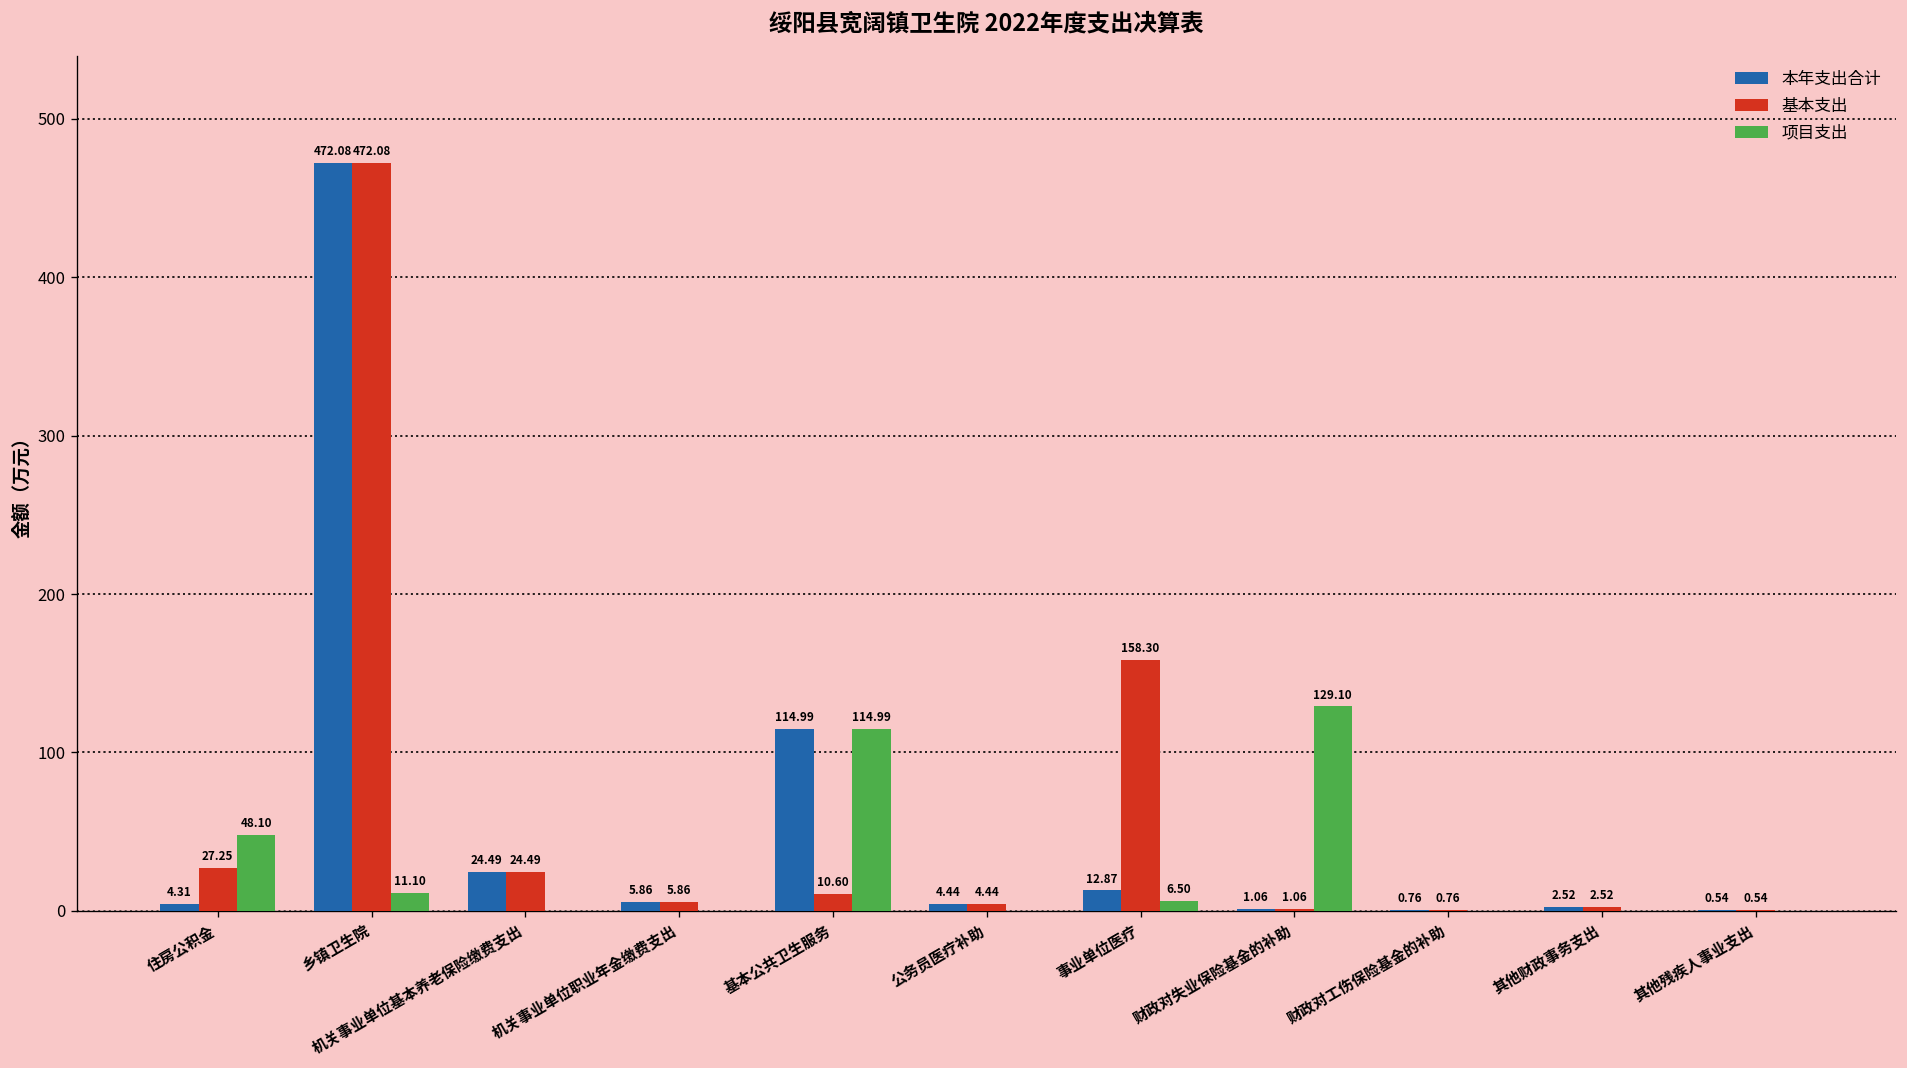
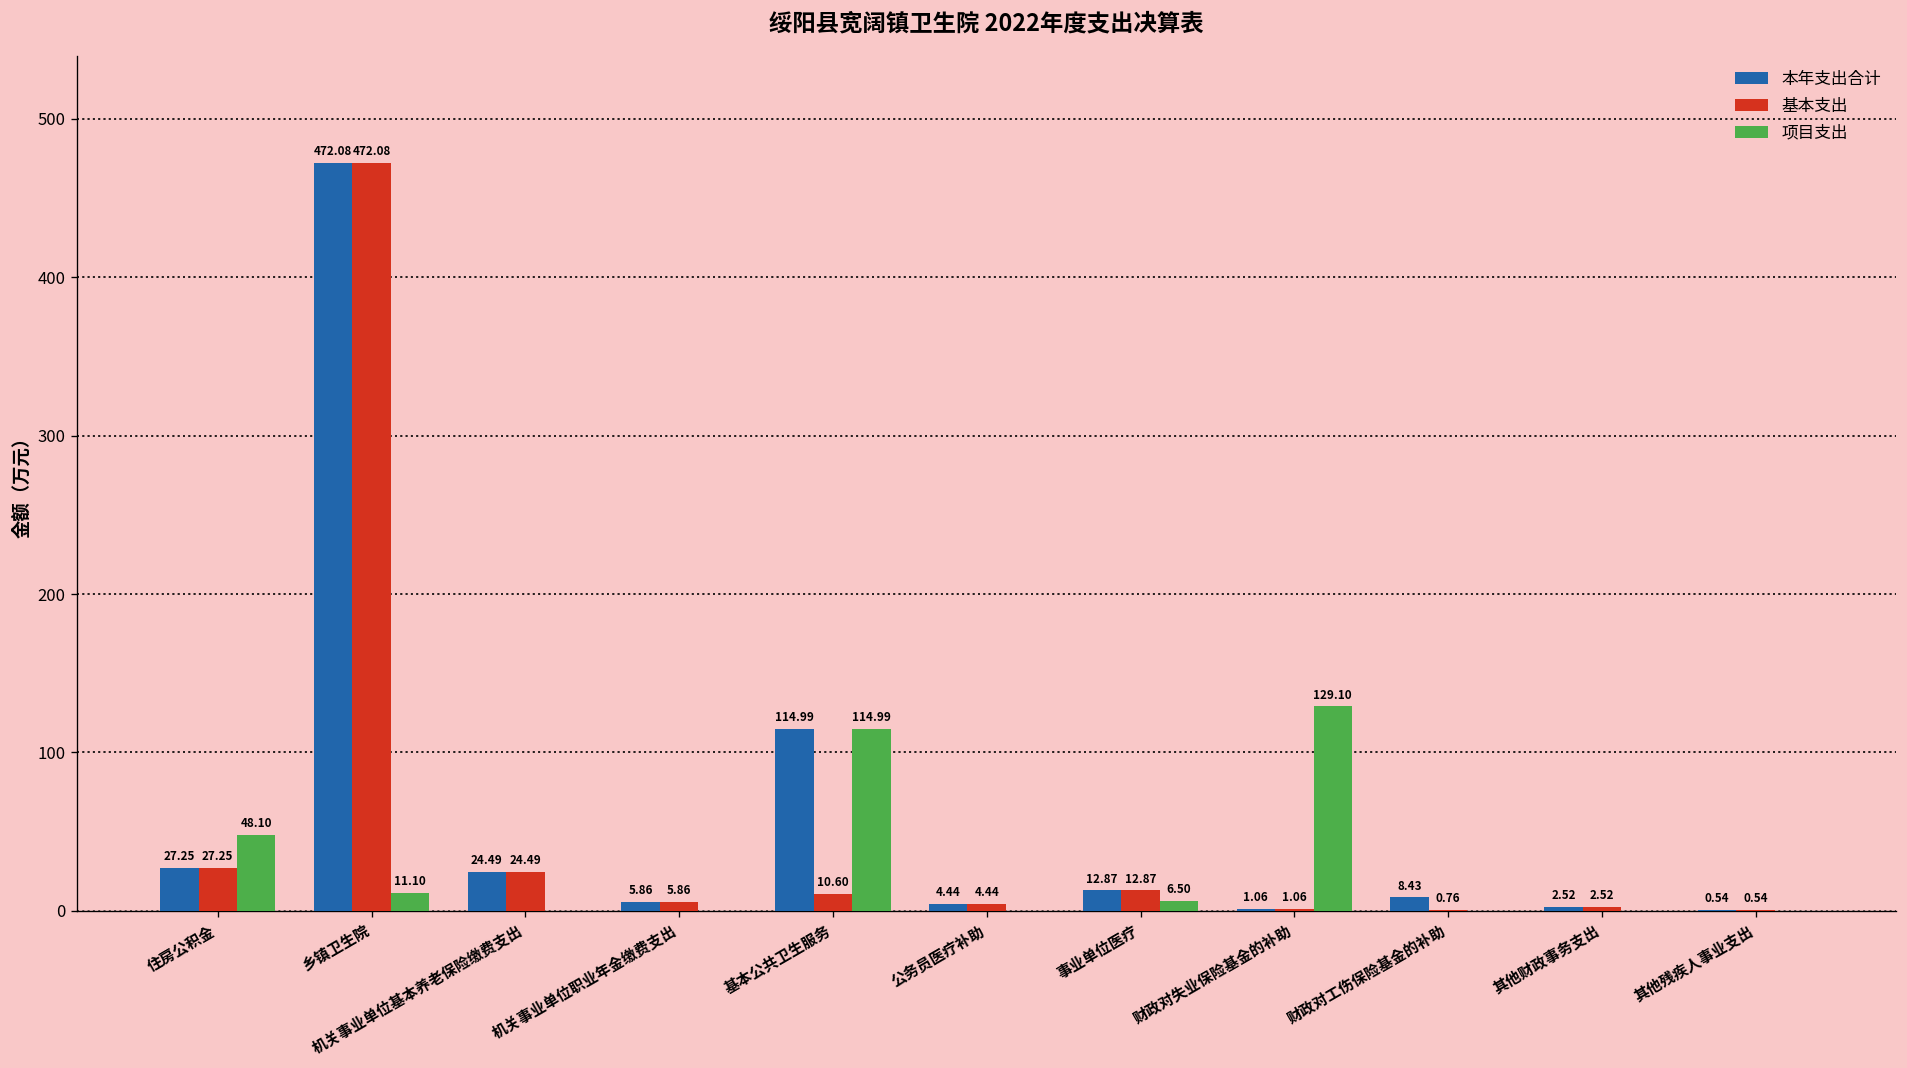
  {
    "本年支出合计": {
-     "住房公积金": 4.31,
+     "住房公积金": 27.25,
      "乡镇卫生院": 472.08,
      "机关事业单位基本养老保险缴费支出": 24.49,
      "机关事业单位职业年金缴费支出": 5.86,
      "基本公共卫生服务": 114.99,
      "公务员医疗补助": 4.44,
      "事业单位医疗": 12.87,
      "财政对失业保险基金的补助": 1.06,
-     "财政对工伤保险基金的补助": 0.76,
+     "财政对工伤保险基金的补助": 8.43,
      "其他财政事务支出": 2.52,
      "其他残疾人事业支出": 0.54
    },
    "基本支出": {
      "住房公积金": 27.25,
      "乡镇卫生院": 472.08,
      "机关事业单位基本养老保险缴费支出": 24.49,
      "机关事业单位职业年金缴费支出": 5.86,
      "基本公共卫生服务": 10.60,
      "公务员医疗补助": 4.44,
-     "事业单位医疗": 158.30,
+     "事业单位医疗": 12.87,
      "财政对失业保险基金的补助": 1.06,
      "财政对工伤保险基金的补助": 0.76,
      "其他财政事务支出": 2.52,
      "其他残疾人事业支出": 0.54
    },
    "项目支出": {
      "住房公积金": 48.10,
      "乡镇卫生院": 11.10,
      "基本公共卫生服务": 114.99,
      "事业单位医疗": 6.50,
      "财政对失业保险基金的补助": 129.10
    }
  }
